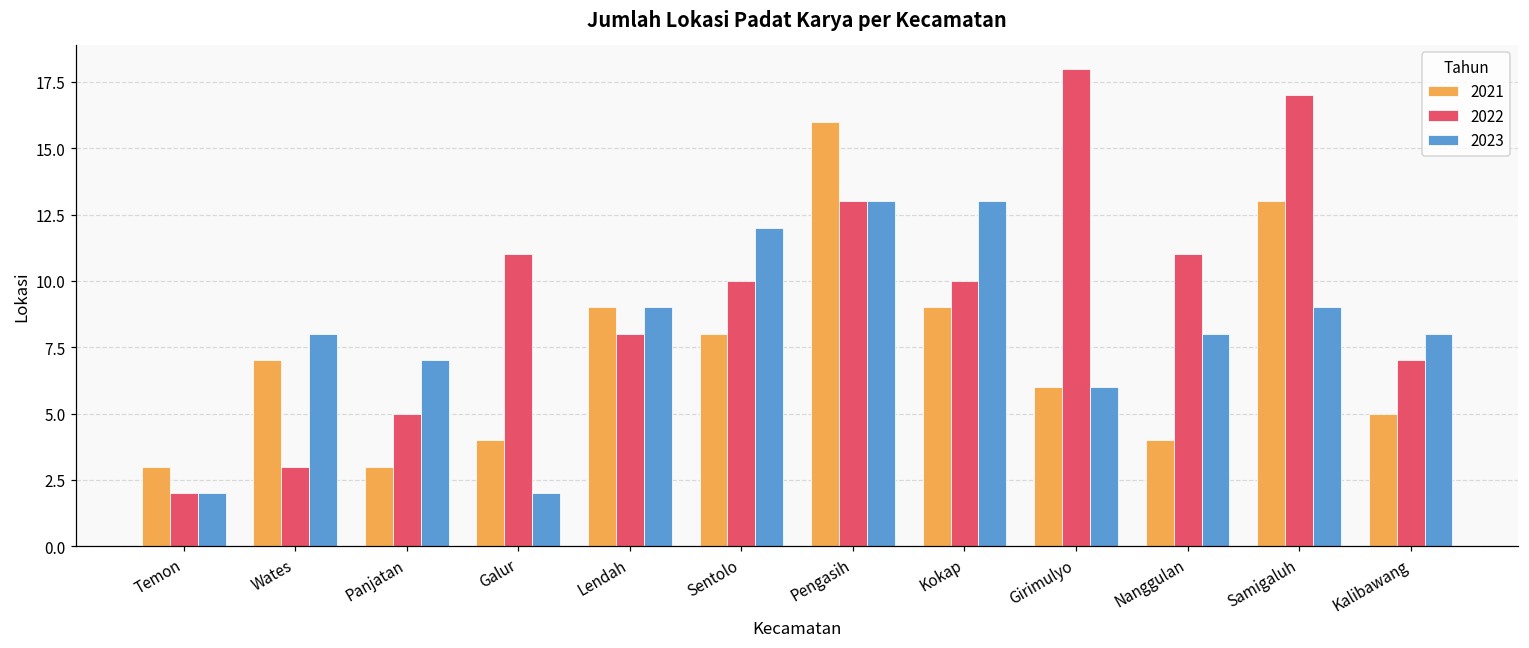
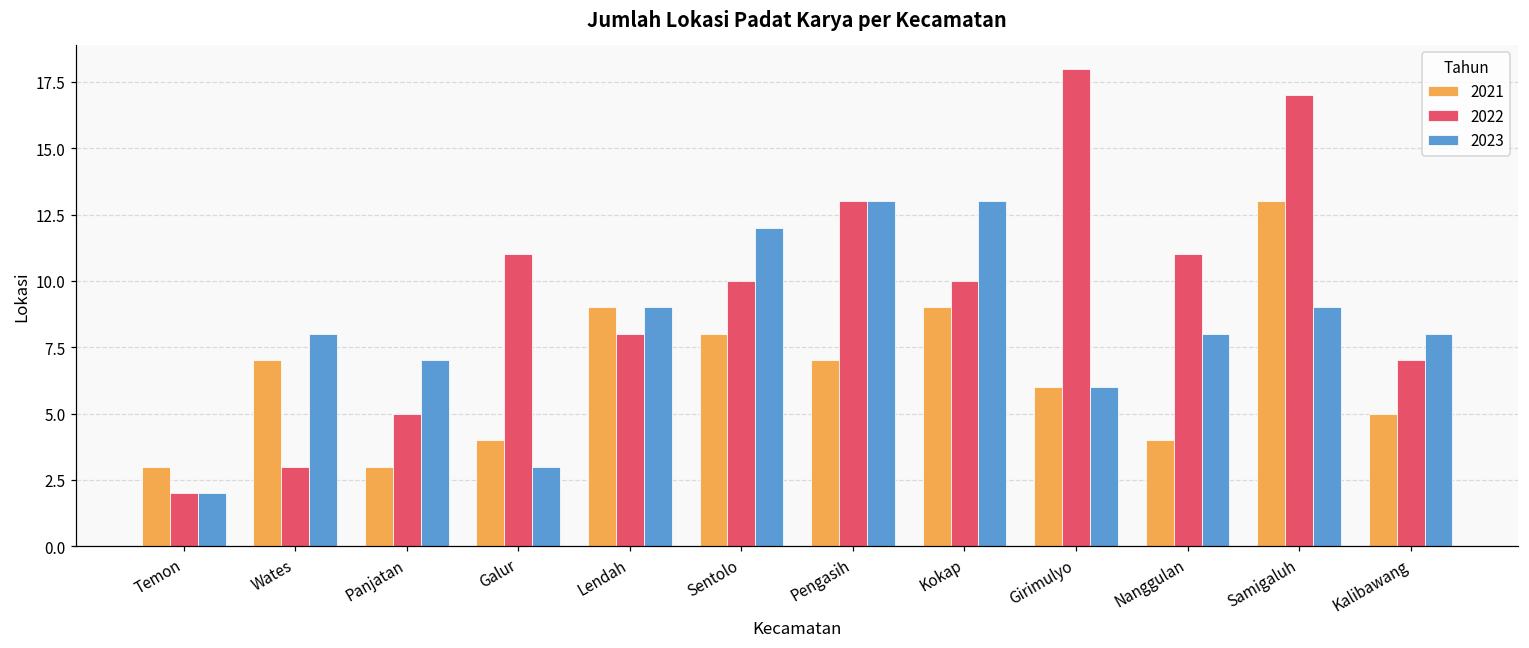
  {
    "2021": {
      "Temon": 3,
      "Wates": 7,
      "Panjatan": 3,
      "Galur": 4,
      "Lendah": 9,
      "Sentolo": 8,
-     "Pengasih": 16,
+     "Pengasih": 7,
      "Kokap": 9,
      "Girimulyo": 6,
      "Nanggulan": 4,
      "Samigaluh": 13,
      "Kalibawang": 5
    },
    "2022": {
      "Temon": 2,
      "Wates": 3,
      "Panjatan": 5,
      "Galur": 11,
      "Lendah": 8,
      "Sentolo": 10,
      "Pengasih": 13,
      "Kokap": 10,
      "Girimulyo": 18,
      "Nanggulan": 11,
      "Samigaluh": 17,
      "Kalibawang": 7
    },
    "2023": {
      "Temon": 2,
      "Wates": 8,
      "Panjatan": 7,
-     "Galur": 2,
+     "Galur": 3,
      "Lendah": 9,
      "Sentolo": 12,
      "Pengasih": 13,
      "Kokap": 13,
      "Girimulyo": 6,
      "Nanggulan": 8,
      "Samigaluh": 9,
      "Kalibawang": 8
    }
  }
